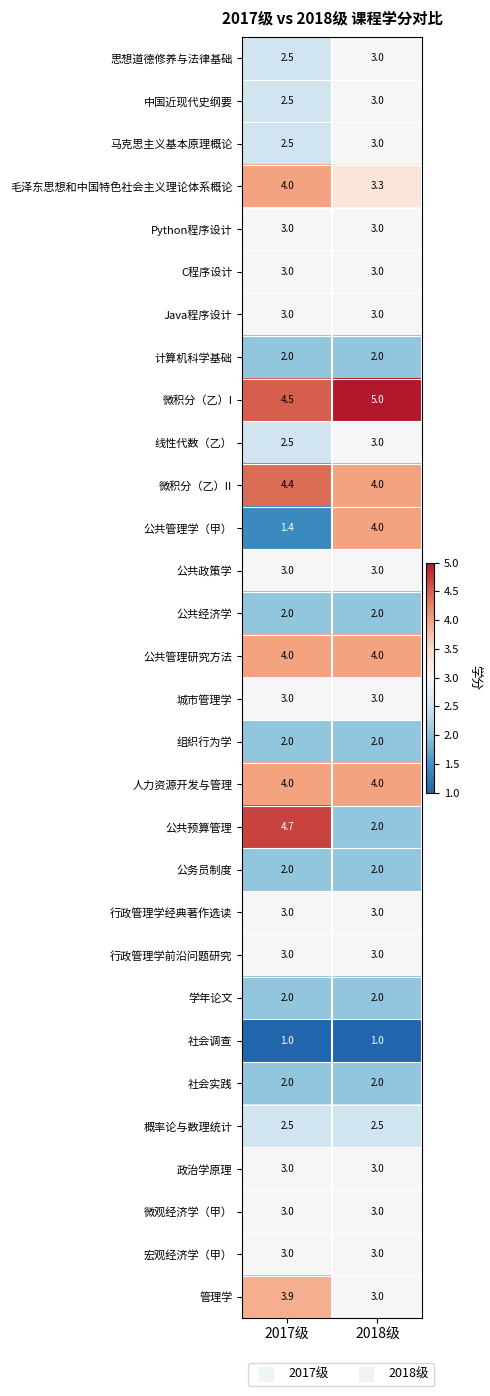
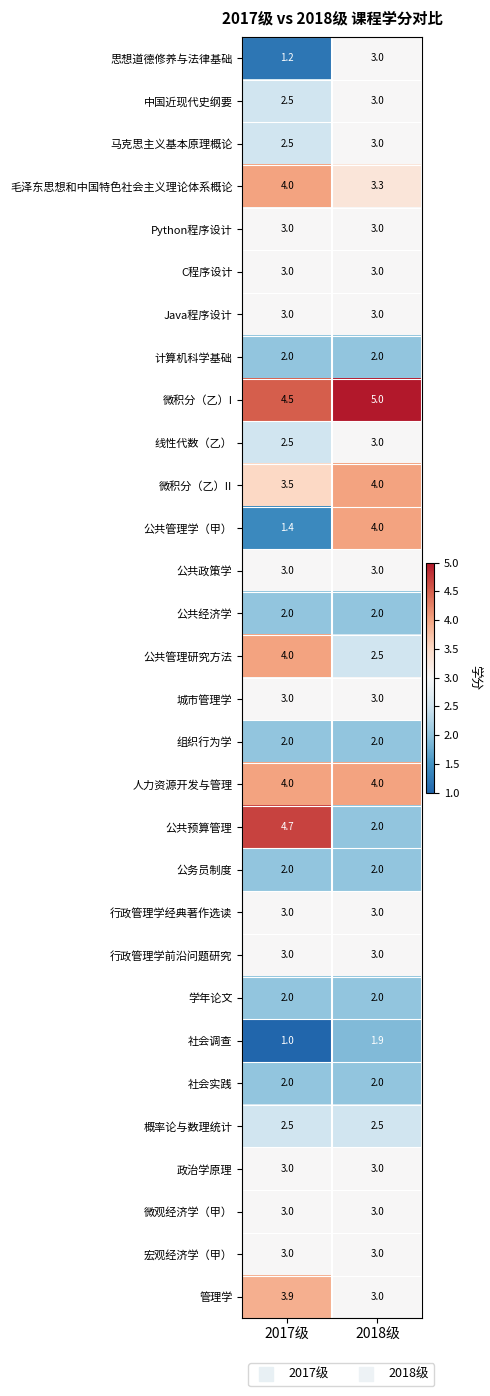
  {
    "思想道德修养与法律基础": {
-     "2017级": 2.5,
+     "2017级": 1.2,
      "2018级": 3.0
    },
    "中国近现代史纲要": {
      "2017级": 2.5,
      "2018级": 3.0
    },
    "马克思主义基本原理概论": {
      "2017级": 2.5,
      "2018级": 3.0
    },
    "毛泽东思想和中国特色社会主义理论体系概论": {
      "2017级": 4.0,
      "2018级": 3.3
    },
    "Python程序设计": {
      "2017级": 3.0,
      "2018级": 3.0
    },
    "C程序设计": {
      "2017级": 3.0,
      "2018级": 3.0
    },
    "Java程序设计": {
      "2017级": 3.0,
      "2018级": 3.0
    },
    "计算机科学基础": {
      "2017级": 2.0,
      "2018级": 2.0
    },
    "微积分（乙）I": {
      "2017级": 4.5,
      "2018级": 5.0
    },
    "线性代数（乙）": {
      "2017级": 2.5,
      "2018级": 3.0
    },
    "微积分（乙）II": {
-     "2017级": 4.4,
+     "2017级": 3.5,
      "2018级": 4.0
    },
    "公共管理学（甲）": {
      "2017级": 1.4,
      "2018级": 4.0
    },
    "公共政策学": {
      "2017级": 3.0,
      "2018级": 3.0
    },
    "公共经济学": {
      "2017级": 2.0,
      "2018级": 2.0
    },
    "公共管理研究方法": {
      "2017级": 4.0,
-     "2018级": 4.0
+     "2018级": 2.5
    },
    "城市管理学": {
      "2017级": 3.0,
      "2018级": 3.0
    },
    "组织行为学": {
      "2017级": 2.0,
      "2018级": 2.0
    },
    "人力资源开发与管理": {
      "2017级": 4.0,
      "2018级": 4.0
    },
    "公共预算管理": {
      "2017级": 4.7,
      "2018级": 2.0
    },
    "公务员制度": {
      "2017级": 2.0,
      "2018级": 2.0
    },
    "行政管理学经典著作选读": {
      "2017级": 3.0,
      "2018级": 3.0
    },
    "行政管理学前沿问题研究": {
      "2017级": 3.0,
      "2018级": 3.0
    },
    "学年论文": {
      "2017级": 2.0,
      "2018级": 2.0
    },
    "社会调查": {
      "2017级": 1.0,
-     "2018级": 1.0
+     "2018级": 1.9
    },
    "社会实践": {
      "2017级": 2.0,
      "2018级": 2.0
    },
    "概率论与数理统计": {
      "2017级": 2.5,
      "2018级": 2.5
    },
    "政治学原理": {
      "2017级": 3.0,
      "2018级": 3.0
    },
    "微观经济学（甲）": {
      "2017级": 3.0,
      "2018级": 3.0
    },
    "宏观经济学（甲）": {
      "2017级": 3.0,
      "2018级": 3.0
    },
    "管理学": {
      "2017级": 3.9,
      "2018级": 3.0
    }
  }
